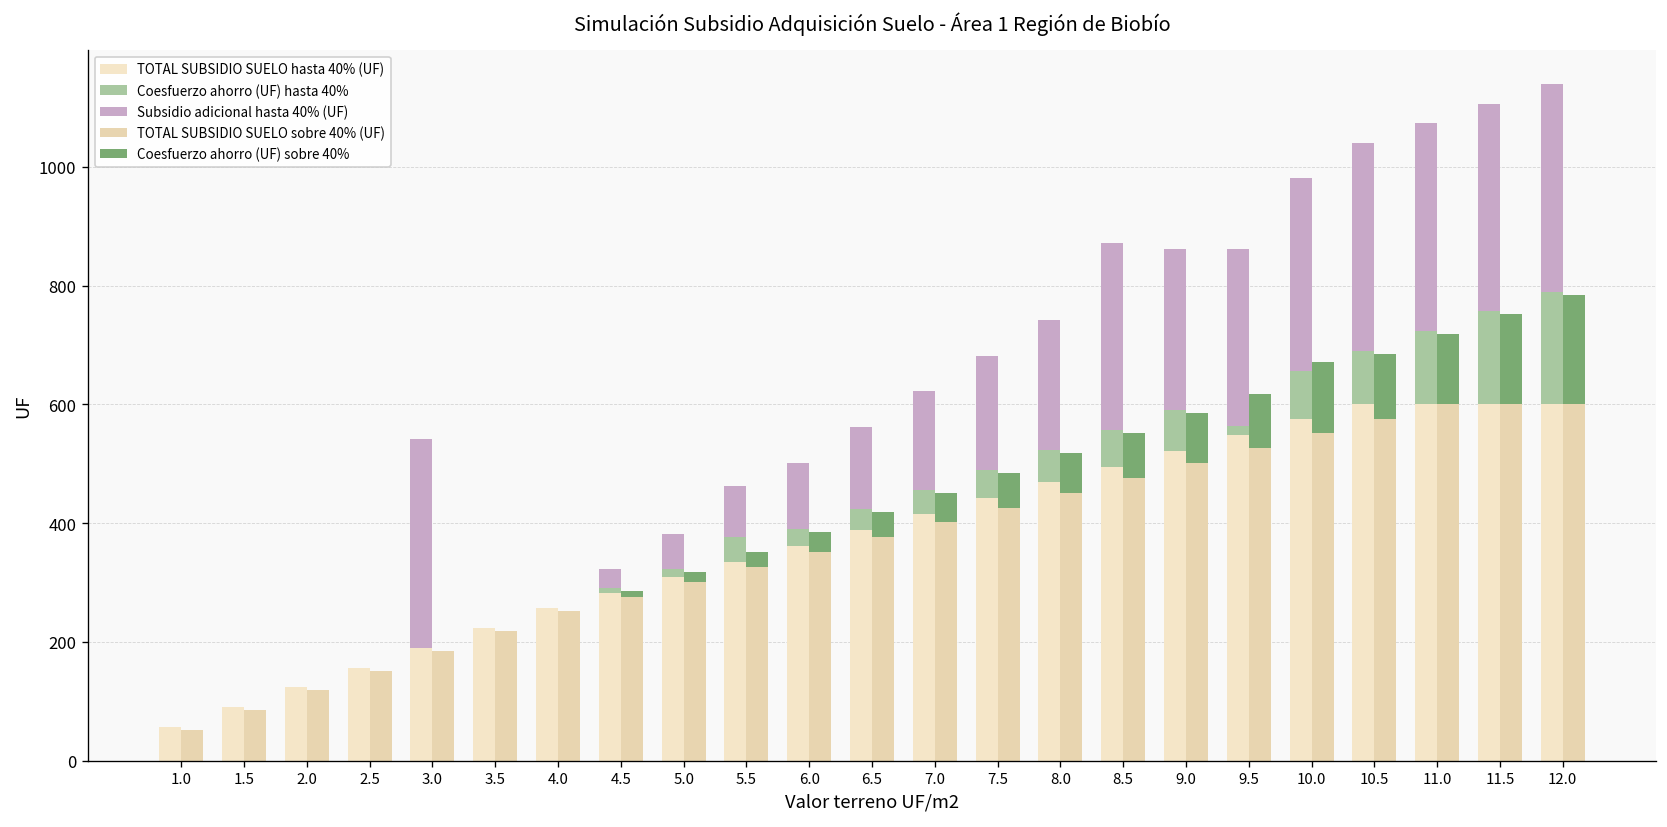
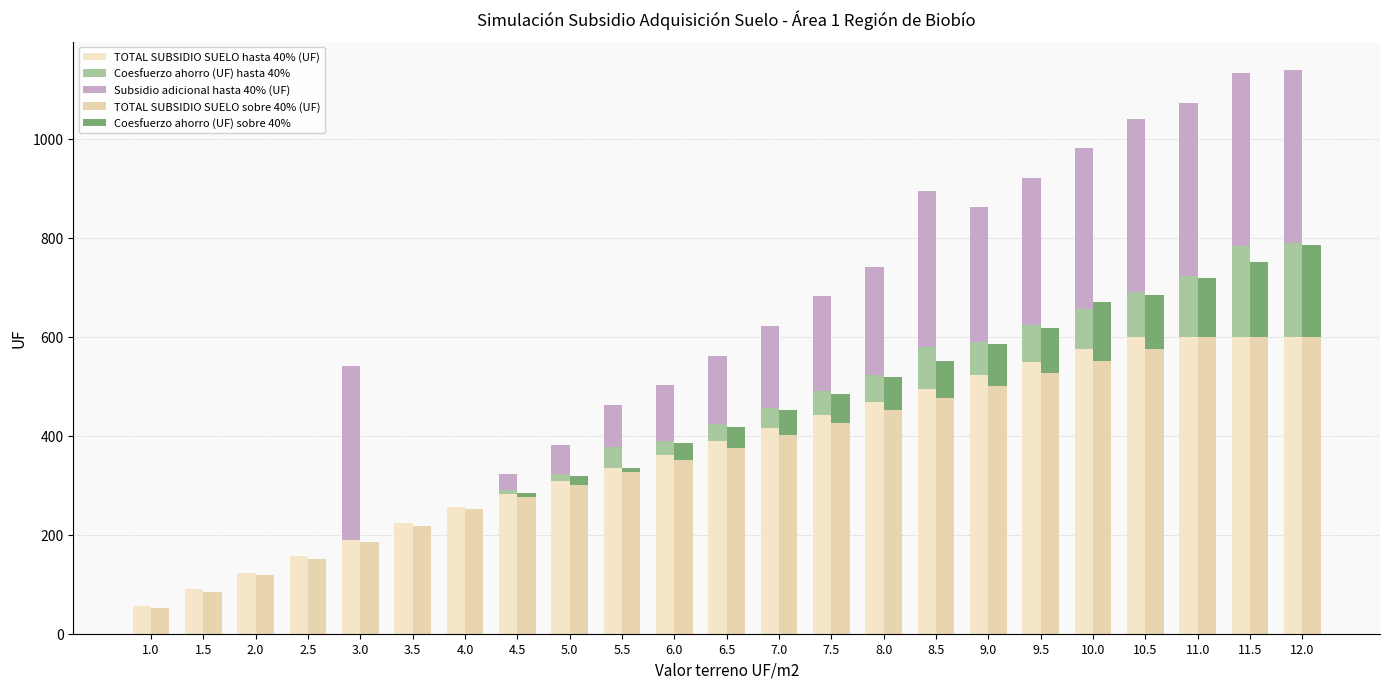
  {
    "Coesfuerzo ahorro (UF) hasta 40%": {
      "1.0": 0,
      "1.5": 0,
      "2.0": 0,
      "2.5": 0,
      "3.0": 0,
      "3.5": 0,
      "4.0": 0,
      "4.5": 10,
      "5.0": 10,
      "5.5": 40,
      "6.0": 30,
      "6.5": 30,
      "7.0": 40,
      "7.5": 50,
      "8.0": 50,
-     "8.5": 60,
+     "8.5": 80,
      "9.0": 70,
-     "9.5": 10,
+     "9.5": 70,
      "10.0": 80,
      "10.5": 90,
      "11.0": 120,
-     "11.5": 160,
+     "11.5": 180,
      "12.0": 190
    },
    "Subsidio adicional hasta 40% (UF)": {
      "1.0": 0,
      "1.5": 0,
      "2.0": 0,
      "2.5": 0,
      "3.0": 350,
      "3.5": 0,
      "4.0": 0,
      "4.5": 30,
      "5.0": 60,
      "5.5": 90,
      "6.0": 110,
      "6.5": 140,
      "7.0": 170,
      "7.5": 190,
      "8.0": 220,
      "8.5": 310,
      "9.0": 270,
      "9.5": 300,
      "10.0": 330,
      "10.5": 350,
      "11.0": 350,
      "11.5": 350,
      "12.0": 350
    },
    "Coesfuerzo ahorro (UF) sobre 40%": {
      "1.0": 0,
      "1.5": 0,
      "2.0": 0,
      "2.5": 0,
      "3.0": 0,
      "3.5": 0,
      "4.0": 0,
      "4.5": 10,
      "5.0": 20,
-     "5.5": 30,
+     "5.5": 10,
      "6.0": 30,
      "6.5": 40,
      "7.0": 50,
      "7.5": 60,
      "8.0": 70,
      "8.5": 80,
      "9.0": 80,
      "9.5": 90,
      "10.0": 120,
      "10.5": 110,
      "11.0": 120,
      "11.5": 150,
      "12.0": 190
    }
  }
